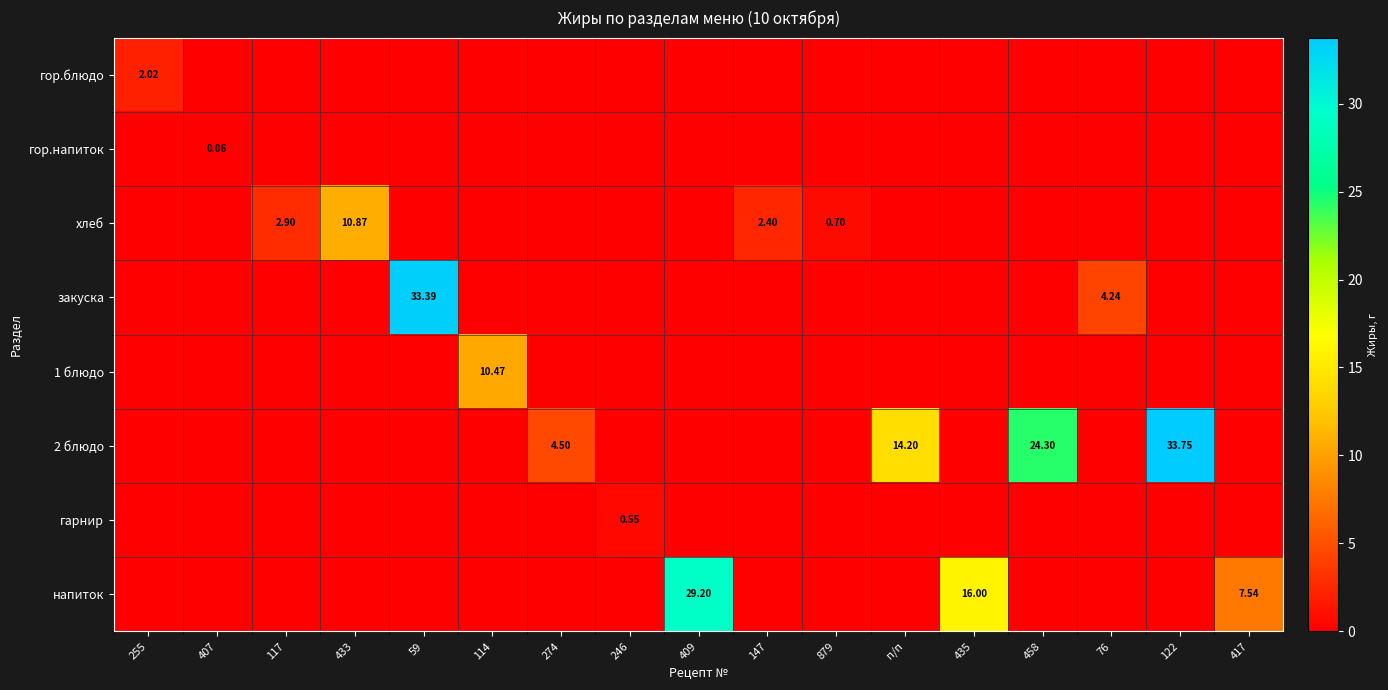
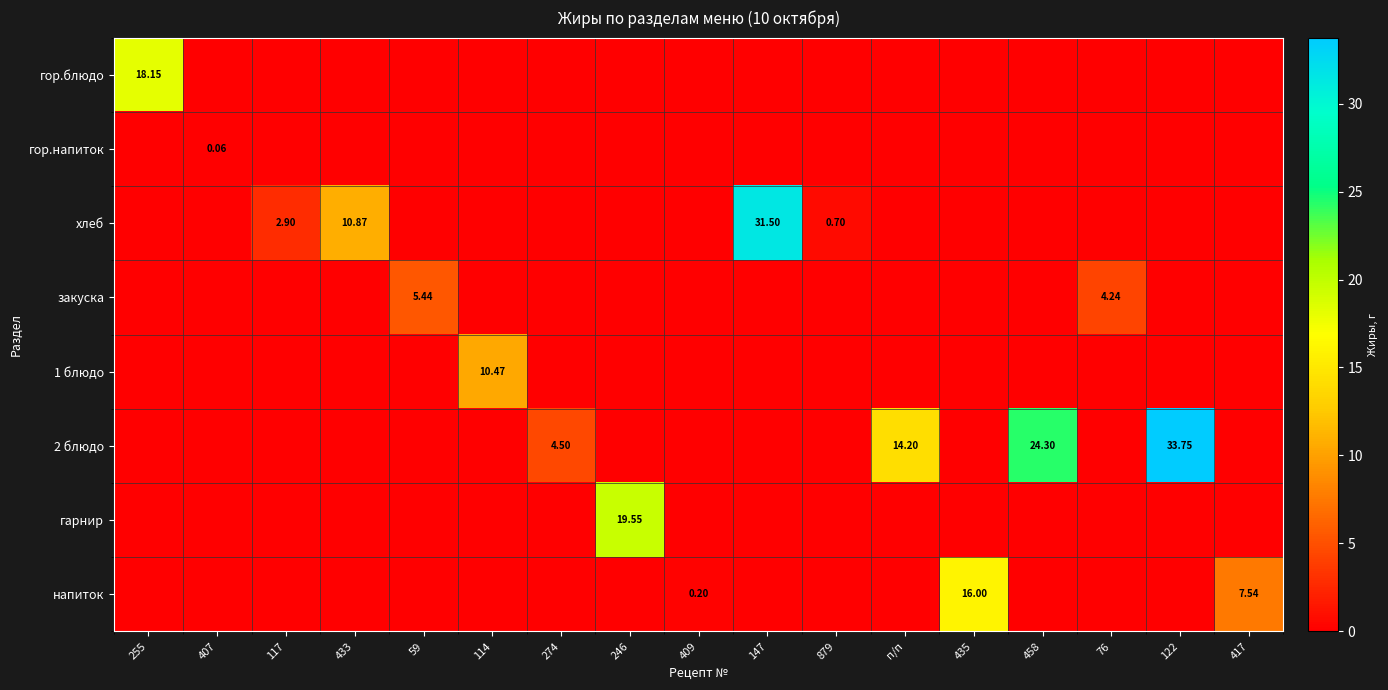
  {
    "гор.блюдо": {
-     "255": 2.02
+     "255": 18.15
    },
    "гор.напиток": {
      "407": 0.06
    },
    "хлеб": {
      "117": 2.90,
      "433": 10.87,
-     "147": 2.40,
+     "147": 31.50,
      "879": 0.70
    },
    "закуска": {
-     "59": 33.39,
+     "59": 5.44,
      "76": 4.24
    },
    "1 блюдо": {
      "114": 10.47
    },
    "2 блюдо": {
      "274": 4.50,
      "п/п": 14.20,
      "458": 24.30,
      "122": 33.75
    },
    "гарнир": {
-     "246": 0.55
+     "246": 19.55
    },
    "напиток": {
-     "409": 29.20,
+     "409": 0.20,
      "435": 16.00,
      "417": 7.54
    }
  }
